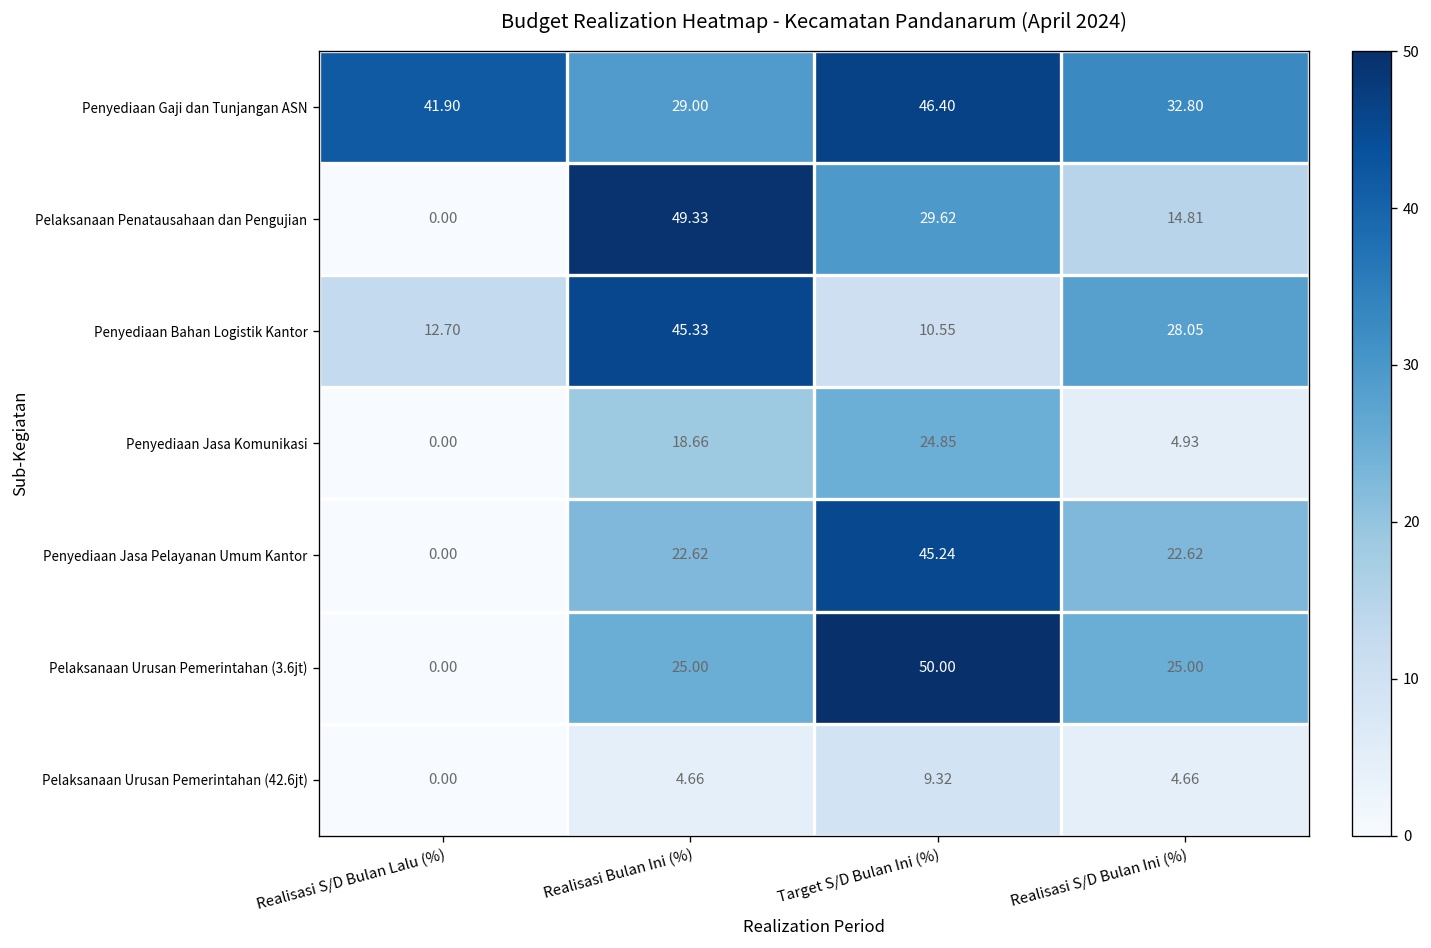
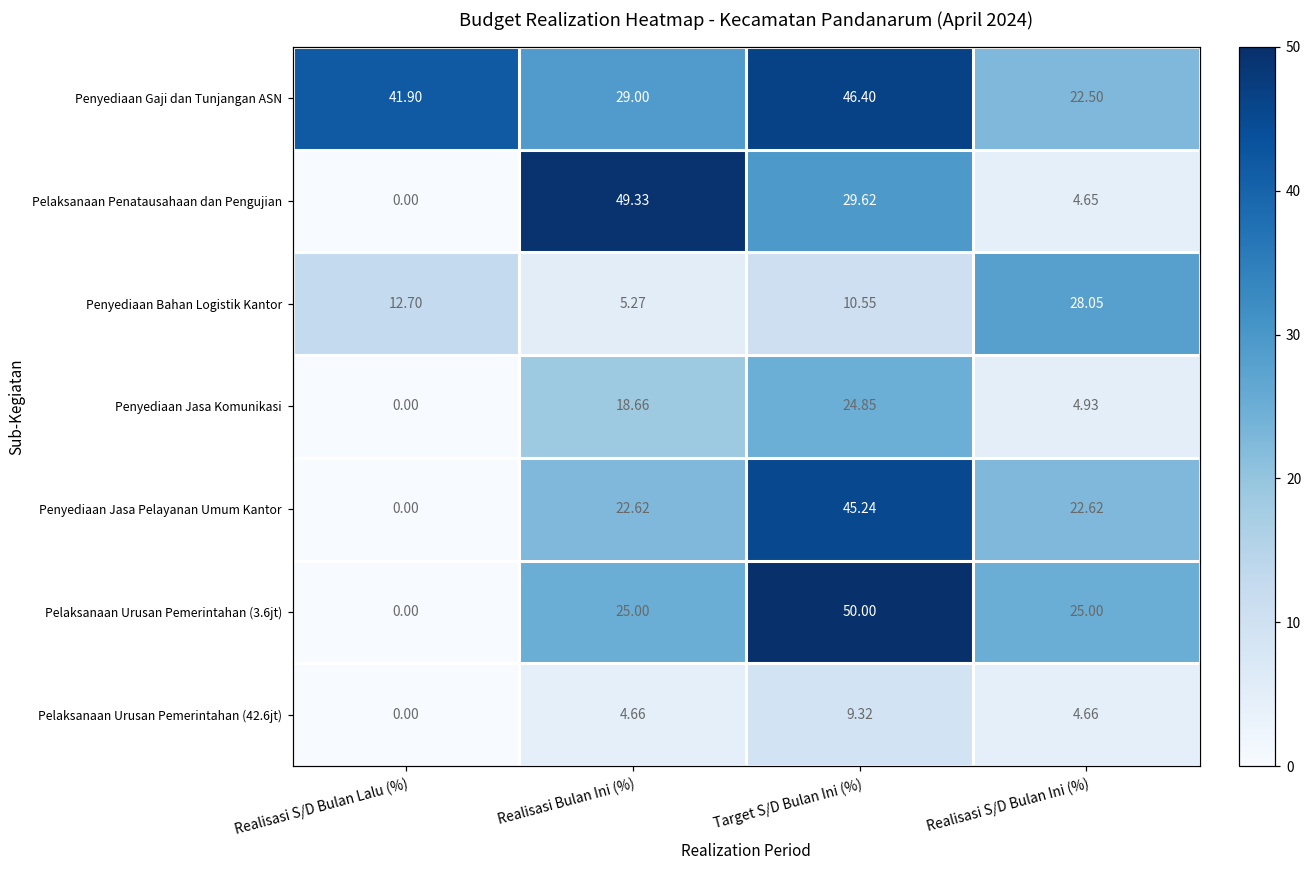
  {
    "Penyediaan Gaji dan Tunjangan ASN": {
      "Realisasi S/D Bulan Lalu (%)": 41.90,
      "Realisasi Bulan Ini (%)": 29.00,
      "Target S/D Bulan Ini (%)": 46.40,
-     "Realisasi S/D Bulan Ini (%)": 32.80
+     "Realisasi S/D Bulan Ini (%)": 22.50
    },
    "Pelaksanaan Penatausahaan dan Pengujian": {
      "Realisasi S/D Bulan Lalu (%)": 0.00,
      "Realisasi Bulan Ini (%)": 49.33,
      "Target S/D Bulan Ini (%)": 29.62,
-     "Realisasi S/D Bulan Ini (%)": 14.81
+     "Realisasi S/D Bulan Ini (%)": 4.65
    },
    "Penyediaan Bahan Logistik Kantor": {
      "Realisasi S/D Bulan Lalu (%)": 12.70,
-     "Realisasi Bulan Ini (%)": 45.33,
+     "Realisasi Bulan Ini (%)": 5.27,
      "Target S/D Bulan Ini (%)": 10.55,
      "Realisasi S/D Bulan Ini (%)": 28.05
    },
    "Penyediaan Jasa Komunikasi": {
      "Realisasi S/D Bulan Lalu (%)": 0.00,
      "Realisasi Bulan Ini (%)": 18.66,
      "Target S/D Bulan Ini (%)": 24.85,
      "Realisasi S/D Bulan Ini (%)": 4.93
    },
    "Penyediaan Jasa Pelayanan Umum Kantor": {
      "Realisasi S/D Bulan Lalu (%)": 0.00,
      "Realisasi Bulan Ini (%)": 22.62,
      "Target S/D Bulan Ini (%)": 45.24,
      "Realisasi S/D Bulan Ini (%)": 22.62
    },
    "Pelaksanaan Urusan Pemerintahan (3.6jt)": {
      "Realisasi S/D Bulan Lalu (%)": 0.00,
      "Realisasi Bulan Ini (%)": 25.00,
      "Target S/D Bulan Ini (%)": 50.00,
      "Realisasi S/D Bulan Ini (%)": 25.00
    },
    "Pelaksanaan Urusan Pemerintahan (42.6jt)": {
      "Realisasi S/D Bulan Lalu (%)": 0.00,
      "Realisasi Bulan Ini (%)": 4.66,
      "Target S/D Bulan Ini (%)": 9.32,
      "Realisasi S/D Bulan Ini (%)": 4.66
    }
  }
